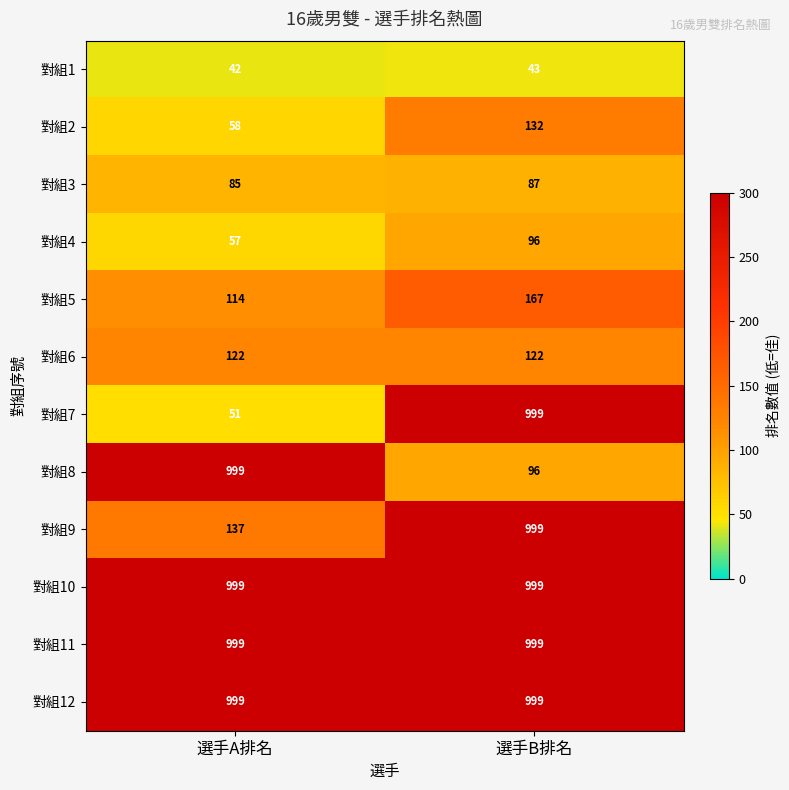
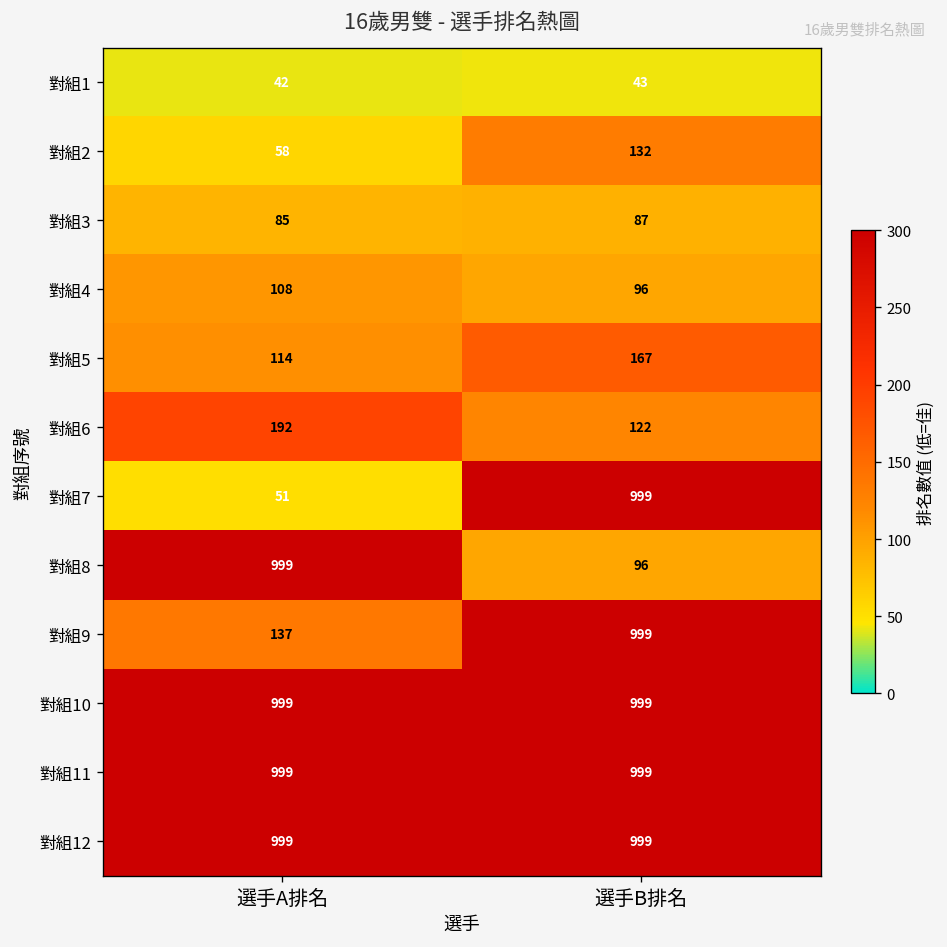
  {
    "對組1": {
      "選手A排名": 42,
      "選手B排名": 43
    },
    "對組2": {
      "選手A排名": 58,
      "選手B排名": 132
    },
    "對組3": {
      "選手A排名": 85,
      "選手B排名": 87
    },
    "對組4": {
-     "選手A排名": 57,
+     "選手A排名": 108,
      "選手B排名": 96
    },
    "對組5": {
      "選手A排名": 114,
      "選手B排名": 167
    },
    "對組6": {
-     "選手A排名": 122,
+     "選手A排名": 192,
      "選手B排名": 122
    },
    "對組7": {
      "選手A排名": 51,
      "選手B排名": 999
    },
    "對組8": {
      "選手A排名": 999,
      "選手B排名": 96
    },
    "對組9": {
      "選手A排名": 137,
      "選手B排名": 999
    },
    "對組10": {
      "選手A排名": 999,
      "選手B排名": 999
    },
    "對組11": {
      "選手A排名": 999,
      "選手B排名": 999
    },
    "對組12": {
      "選手A排名": 999,
      "選手B排名": 999
    }
  }
